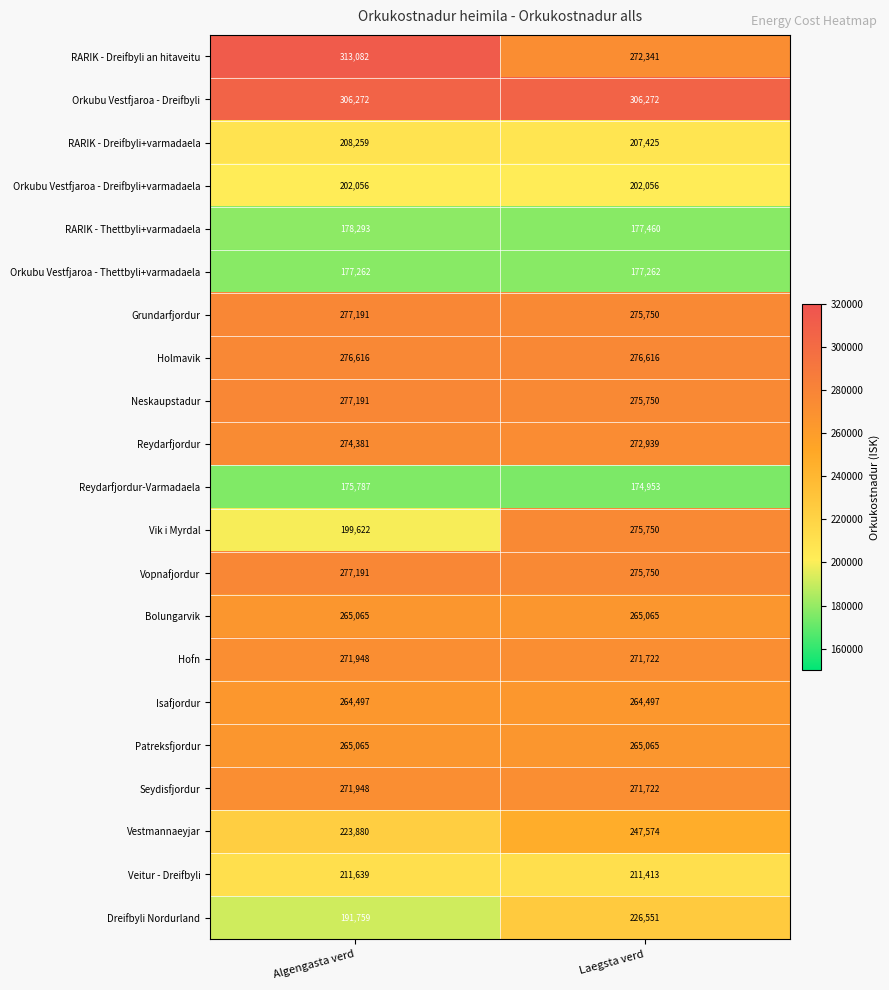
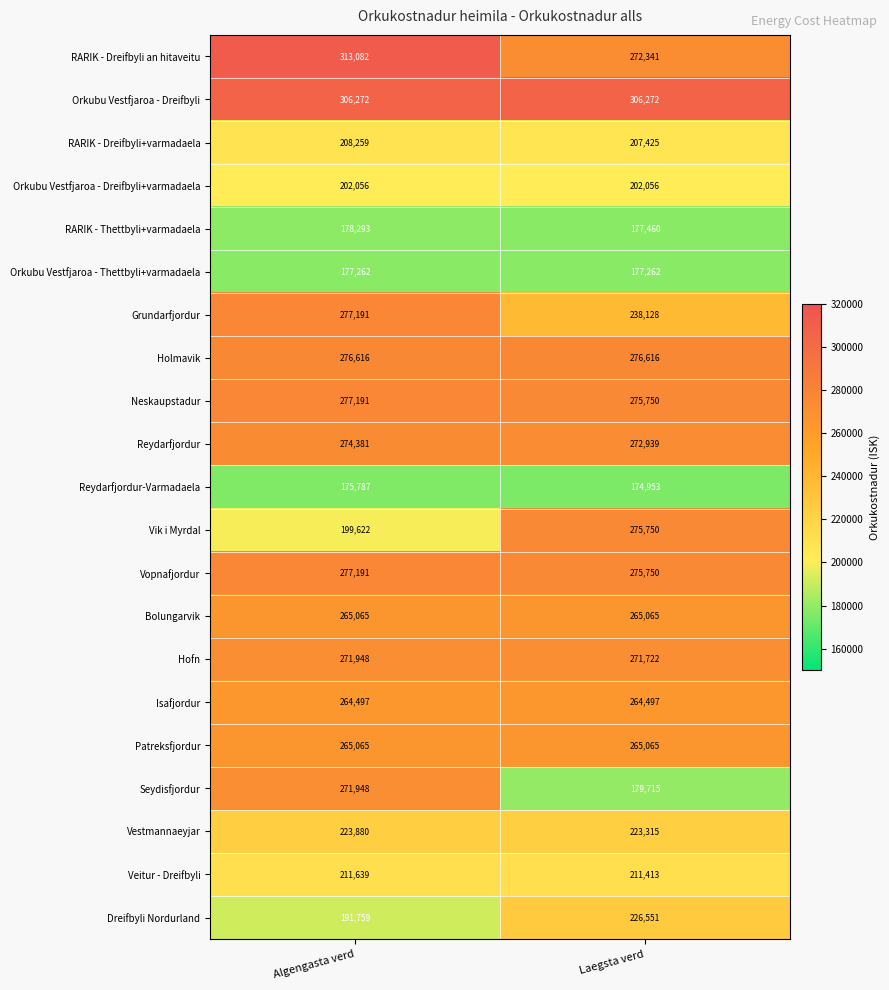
  {
    "RARIK - Dreifbyli an hitaveitu": {
      "Algengasta verd": "313,082",
      "Laegsta verd": "272,341"
    },
    "Orkubu Vestfjaroa - Dreifbyli": {
      "Algengasta verd": "306,272",
      "Laegsta verd": "306,272"
    },
    "RARIK - Dreifbyli+varmadaela": {
      "Algengasta verd": "208,259",
      "Laegsta verd": "207,425"
    },
    "Orkubu Vestfjaroa - Dreifbyli+varmadaela": {
      "Algengasta verd": "202,056",
      "Laegsta verd": "202,056"
    },
    "RARIK - Thettbyli+varmadaela": {
      "Algengasta verd": "178,293",
      "Laegsta verd": "177,460"
    },
    "Orkubu Vestfjaroa - Thettbyli+varmadaela": {
      "Algengasta verd": "177,262",
      "Laegsta verd": "177,262"
    },
    "Grundarfjordur": {
      "Algengasta verd": "277,191",
-     "Laegsta verd": "275,750"
+     "Laegsta verd": "238,128"
    },
    "Holmavik": {
      "Algengasta verd": "276,616",
      "Laegsta verd": "276,616"
    },
    "Neskaupstadur": {
      "Algengasta verd": "277,191",
      "Laegsta verd": "275,750"
    },
    "Reydarfjordur": {
      "Algengasta verd": "274,381",
      "Laegsta verd": "272,939"
    },
    "Reydarfjordur-Varmadaela": {
      "Algengasta verd": "175,787",
      "Laegsta verd": "174,953"
    },
    "Vik i Myrdal": {
      "Algengasta verd": "199,622",
      "Laegsta verd": "275,750"
    },
    "Vopnafjordur": {
      "Algengasta verd": "277,191",
      "Laegsta verd": "275,750"
    },
    "Bolungarvik": {
      "Algengasta verd": "265,065",
      "Laegsta verd": "265,065"
    },
    "Hofn": {
      "Algengasta verd": "271,948",
      "Laegsta verd": "271,722"
    },
    "Isafjordur": {
      "Algengasta verd": "264,497",
      "Laegsta verd": "264,497"
    },
    "Patreksfjordur": {
      "Algengasta verd": "265,065",
      "Laegsta verd": "265,065"
    },
    "Seydisfjordur": {
      "Algengasta verd": "271,948",
-     "Laegsta verd": "271,722"
+     "Laegsta verd": "179,715"
    },
    "Vestmannaeyjar": {
      "Algengasta verd": "223,880",
-     "Laegsta verd": "247,574"
+     "Laegsta verd": "223,315"
    },
    "Veitur - Dreifbyli": {
      "Algengasta verd": "211,639",
      "Laegsta verd": "211,413"
    },
    "Dreifbyli Nordurland": {
      "Algengasta verd": "191,759",
      "Laegsta verd": "226,551"
    }
  }
